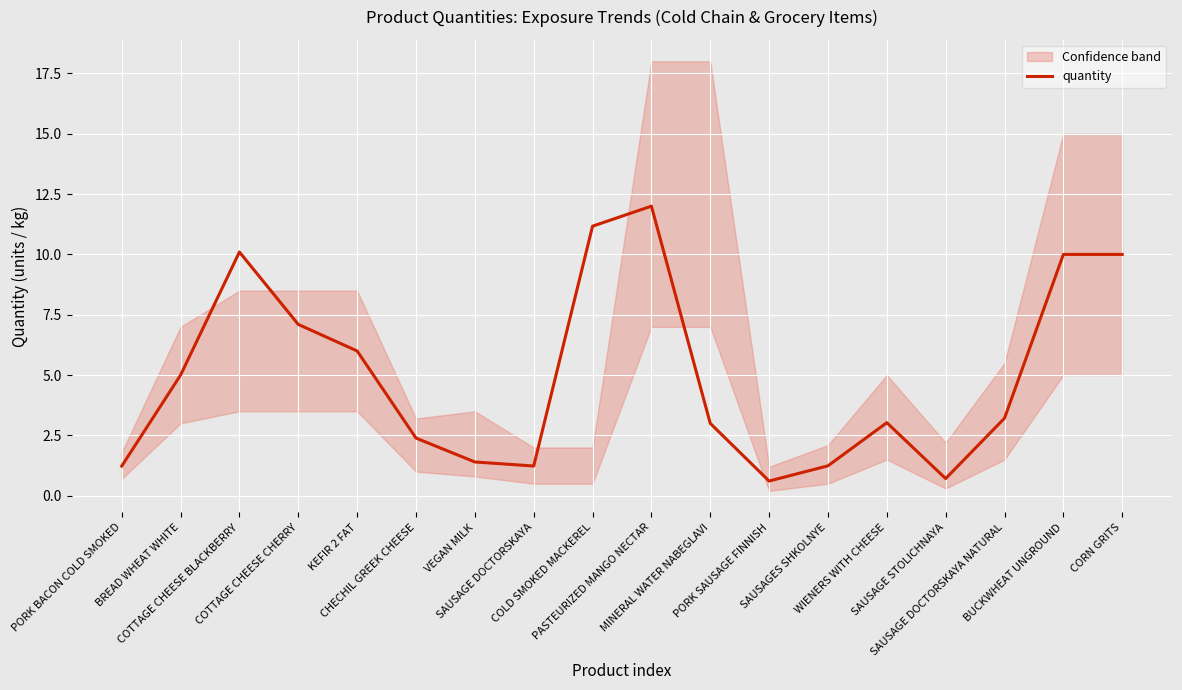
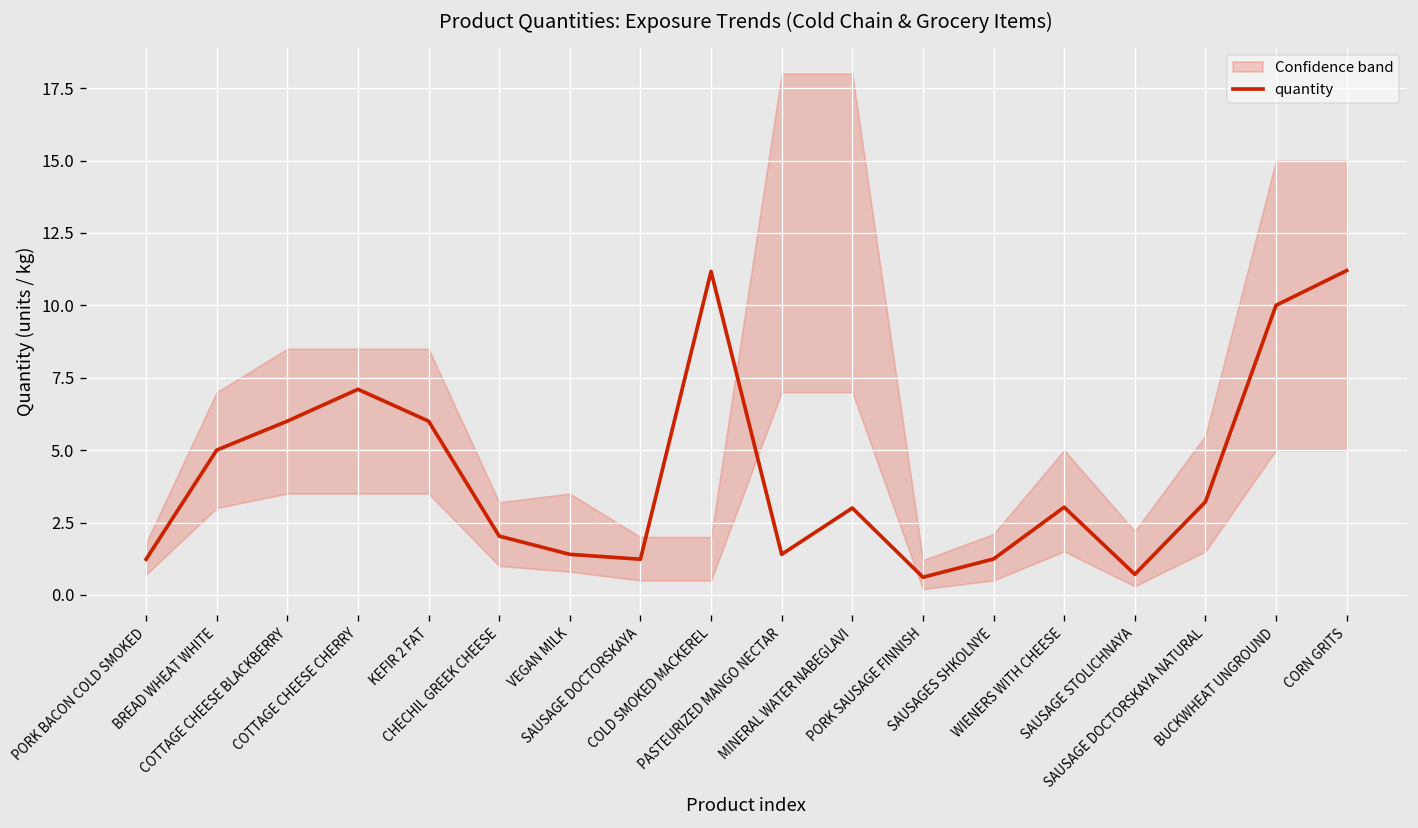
  {
    "quantity": {
      "PORK BACON COLD SMOKED": 1.2,
      "BREAD WHEAT WHITE": 5.0,
-     "COTTAGE CHEESE BLACKBERRY": 10.1,
+     "COTTAGE CHEESE BLACKBERRY": 6.0,
      "COTTAGE CHEESE CHERRY": 7.1,
      "KEFIR 2 FAT": 6.0,
-     "CHECHIL GREEK CHEESE": 2.4,
+     "CHECHIL GREEK CHEESE": 2.0,
      "VEGAN MILK": 1.4,
      "SAUSAGE DOCTORSKAYA": 1.2,
      "COLD SMOKED MACKEREL": 11.2,
-     "PASTEURIZED MANGO NECTAR": 12.0,
+     "PASTEURIZED MANGO NECTAR": 1.4,
      "MINERAL WATER NABEGLAVI": 3.0,
      "PORK SAUSAGE FINNISH": 0.6,
      "SAUSAGES SHKOLNYE": 1.2,
      "WIENERS WITH CHEESE": 3.0,
      "SAUSAGE STOLICHNAYA": 0.7,
      "SAUSAGE DOCTORSKAYA NATURAL": 3.2,
      "BUCKWHEAT UNGROUND": 10.0,
-     "CORN GRITS": 10.0
+     "CORN GRITS": 11.2
    }
  }
